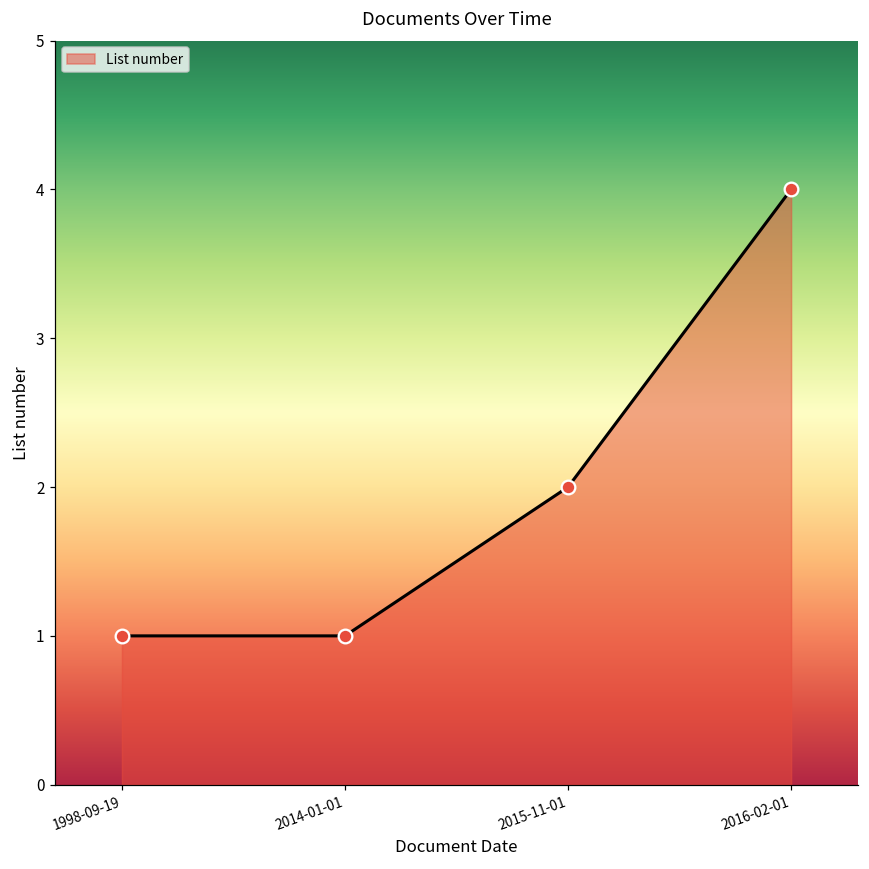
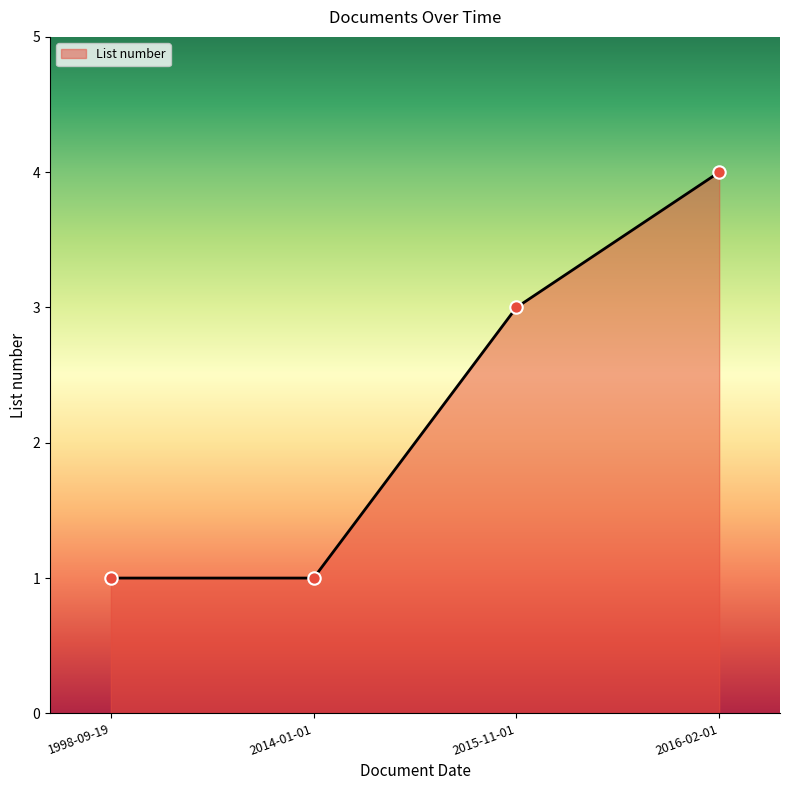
  {
    "1998-09-19": 1,
    "2014-01-01": 1,
-   "2015-11-01": 2,
+   "2015-11-01": 3,
    "2016-02-01": 4
  }
